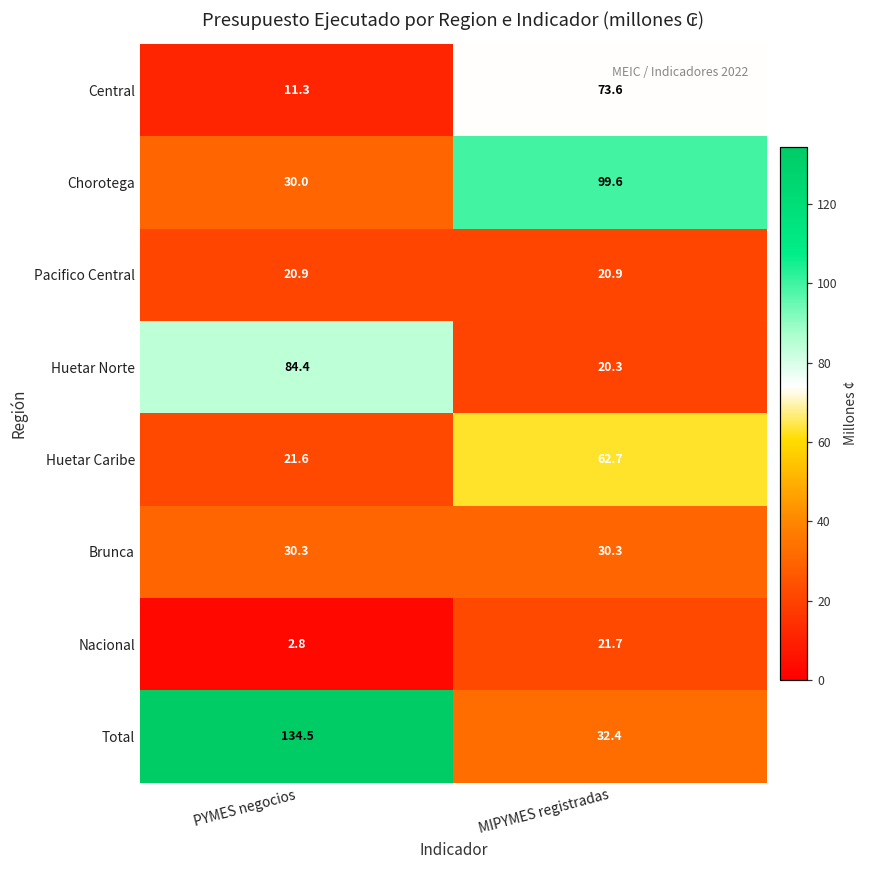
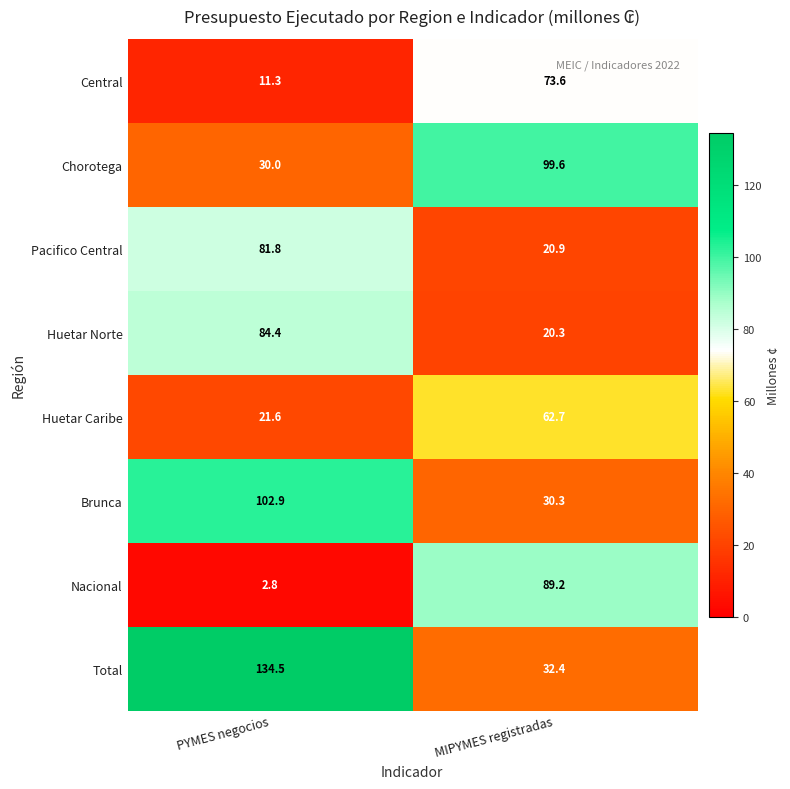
  {
    "Central": {
      "PYMES negocios": 11.3
    },
    "Chorotega": {
      "PYMES negocios": 30.0,
      "MIPYMES registradas": 99.6
    },
    "Pacifico Central": {
-     "PYMES negocios": 20.9,
+     "PYMES negocios": 81.8,
      "MIPYMES registradas": 20.9
    },
    "Huetar Norte": {
      "PYMES negocios": 84.4,
      "MIPYMES registradas": 20.3
    },
    "Huetar Caribe": {
      "PYMES negocios": 21.6,
      "MIPYMES registradas": 62.7
    },
    "Brunca": {
-     "PYMES negocios": 30.3,
+     "PYMES negocios": 102.9,
      "MIPYMES registradas": 30.3
    },
    "Nacional": {
      "PYMES negocios": 2.8,
-     "MIPYMES registradas": 21.7
+     "MIPYMES registradas": 89.2
    },
    "Total": {
      "PYMES negocios": 134.5,
      "MIPYMES registradas": 32.4
    }
  }
